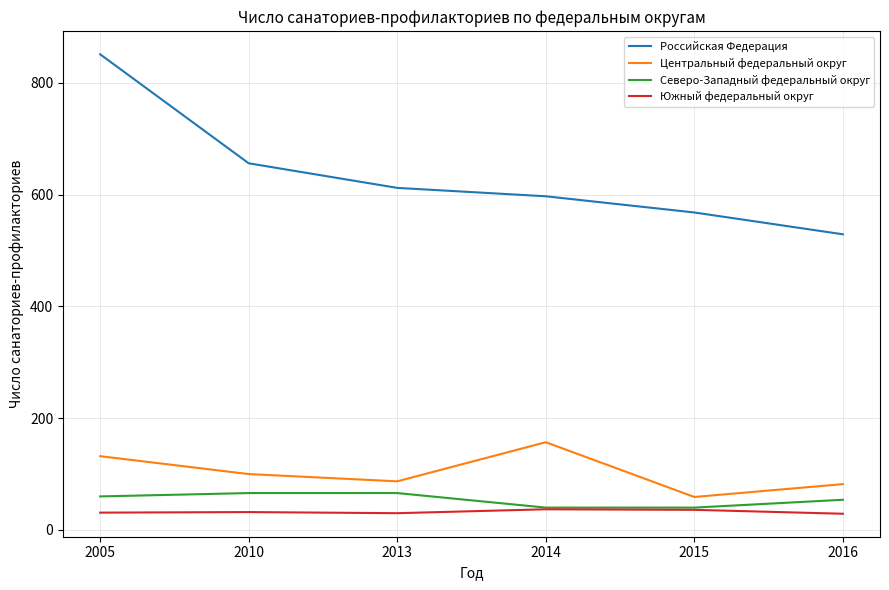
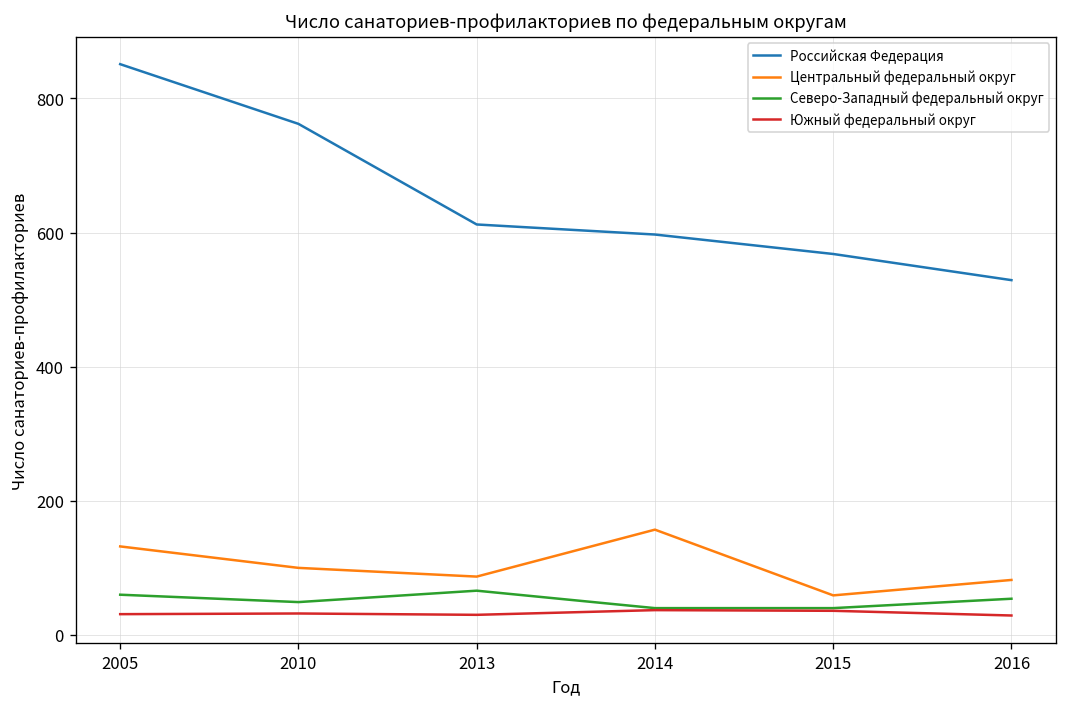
  {
    "Российская Федерация": {
      "2005": 850,
-     "2010": 660,
+     "2010": 760,
      "2013": 610,
      "2014": 600,
      "2015": 570,
      "2016": 530
    },
    "Центральный федеральный округ": {
      "2005": 130,
      "2010": 100,
      "2013": 90,
      "2014": 160,
      "2015": 60,
      "2016": 80
    },
    "Северо-Западный федеральный округ": {
      "2005": 60,
-     "2010": 70,
+     "2010": 50,
      "2013": 70,
      "2016": 50
    },
    "Южный федеральный округ": {
      "2005": 30,
      "2010": 30,
      "2013": 30,
      "2016": 30
    }
  }
